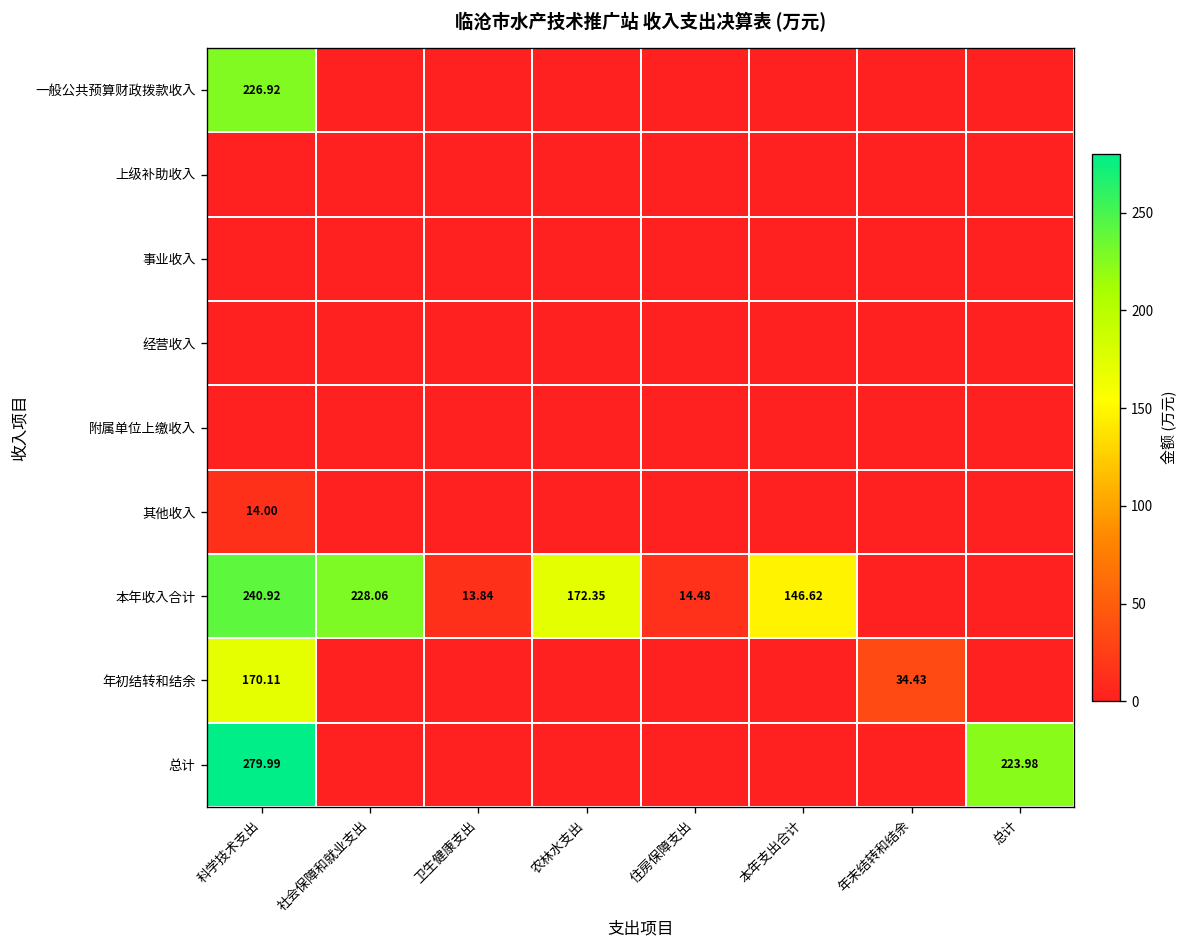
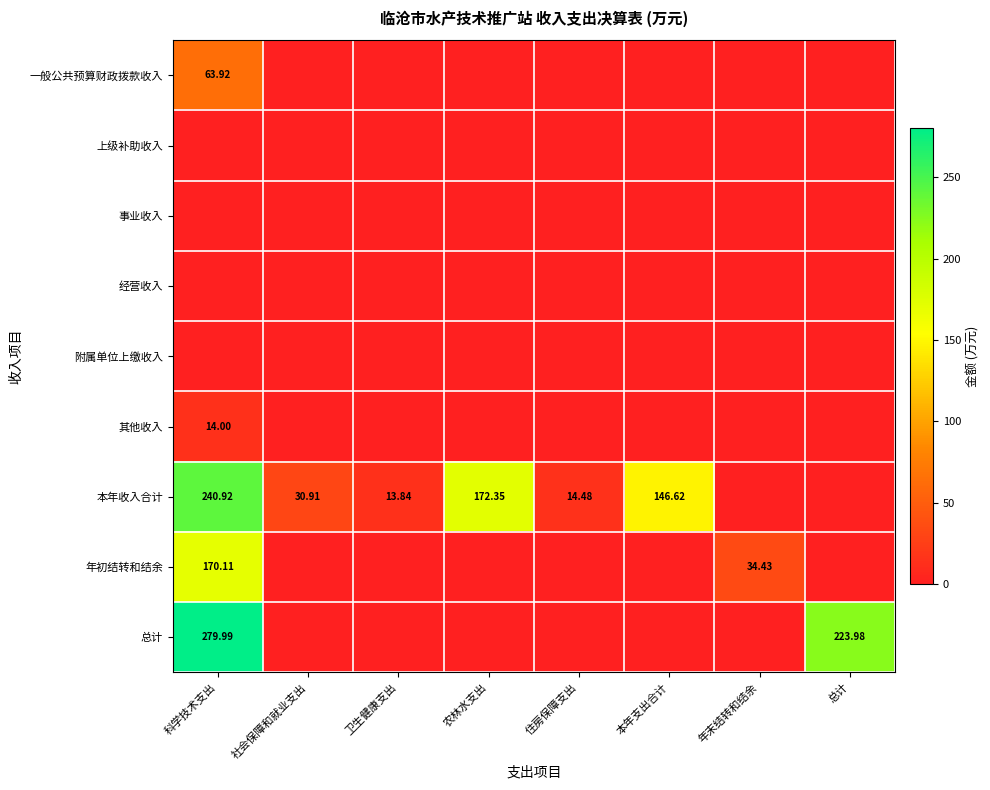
  {
    "一般公共预算财政拨款收入": {
-     "科学技术支出": 226.92
+     "科学技术支出": 63.92
    },
    "其他收入": {
      "科学技术支出": 14.00
    },
    "本年收入合计": {
      "科学技术支出": 240.92,
-     "社会保障和就业支出": 228.06,
+     "社会保障和就业支出": 30.91,
      "卫生健康支出": 13.84,
      "农林水支出": 172.35,
      "住房保障支出": 14.48,
      "本年支出合计": 146.62
    },
    "年初结转和结余": {
      "科学技术支出": 170.11,
      "年末结转和结余": 34.43
    },
    "总计": {
      "科学技术支出": 279.99,
      "总计": 223.98
    }
  }
